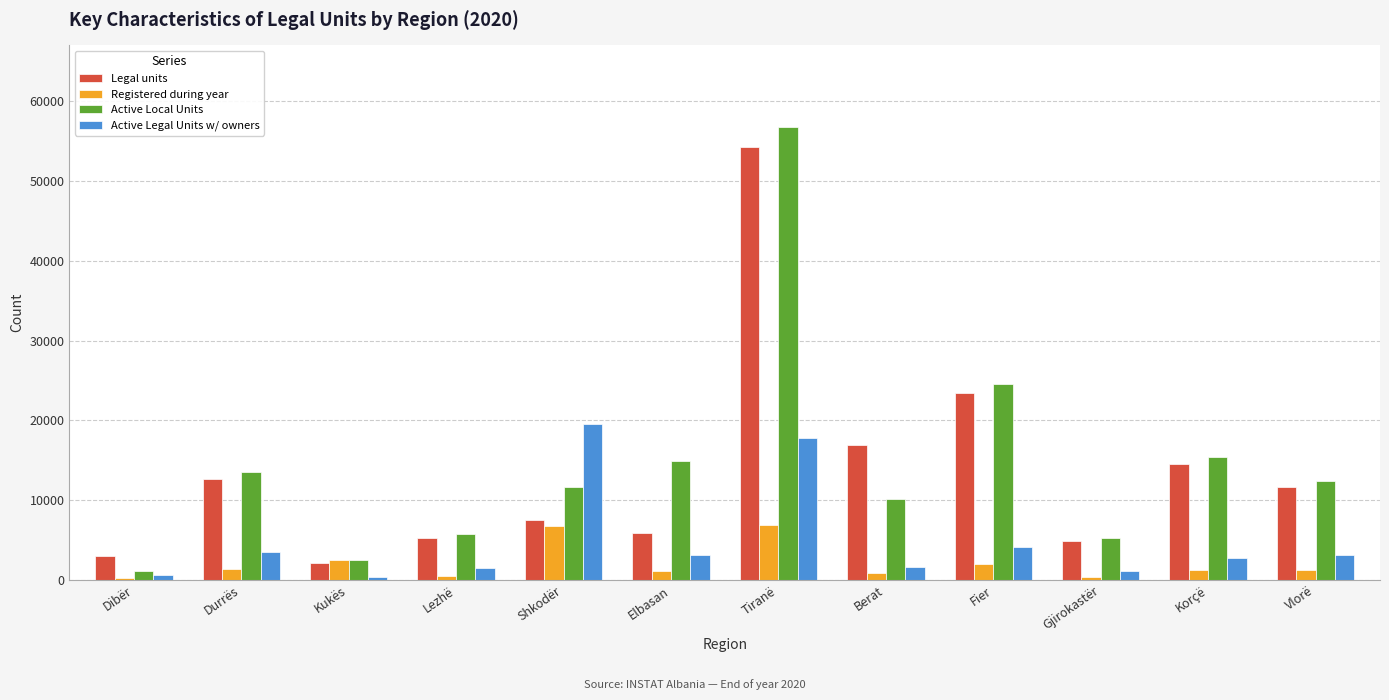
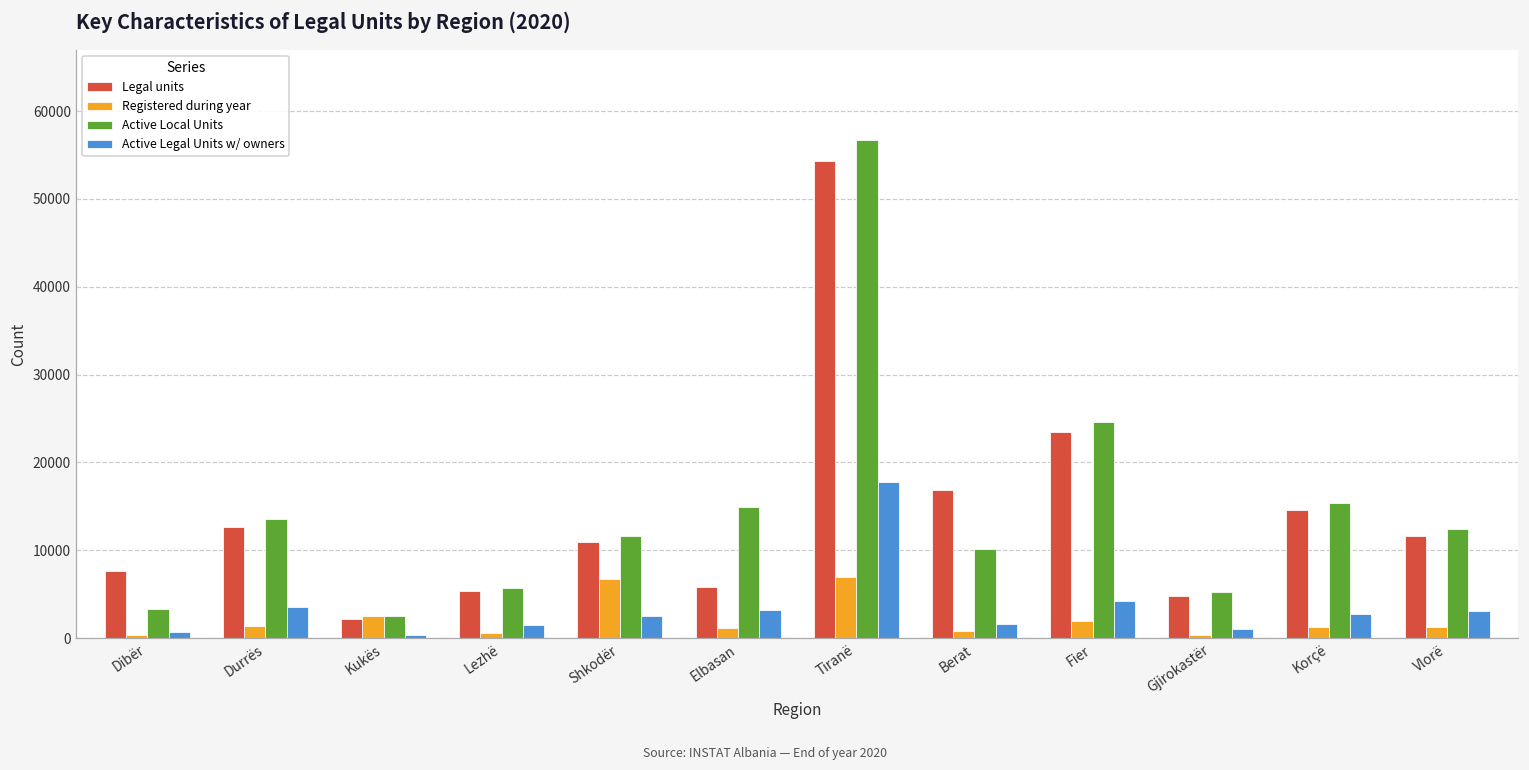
  {
    "Legal units": {
-     "Dibër": 3000,
+     "Dibër": 8000,
      "Durrës": 13000,
      "Kukës": 2000,
      "Lezhë": 5000,
-     "Shkodër": 8000,
+     "Shkodër": 11000,
      "Elbasan": 6000,
      "Tiranë": 54000,
      "Berat": 17000,
      "Fier": 23000,
      "Gjirokastër": 5000,
      "Korçë": 15000,
      "Vlorë": 12000
    },
    "Registered during year": {
      "Dibër": 0,
      "Durrës": 1000,
      "Kukës": 3000,
      "Lezhë": 1000,
      "Shkodër": 7000,
      "Elbasan": 1000,
      "Tiranë": 7000,
      "Berat": 1000,
      "Fier": 2000,
      "Gjirokastër": 0,
      "Korçë": 1000,
      "Vlorë": 1000
    },
    "Active Local Units": {
-     "Dibër": 1000,
+     "Dibër": 3000,
      "Durrës": 14000,
      "Kukës": 3000,
      "Lezhë": 6000,
      "Shkodër": 12000,
      "Elbasan": 15000,
      "Tiranë": 57000,
      "Berat": 10000,
      "Fier": 25000,
      "Gjirokastër": 5000,
      "Korçë": 15000,
      "Vlorë": 12000
    },
    "Active Legal Units w/ owners": {
      "Dibër": 1000,
      "Durrës": 3000,
      "Kukës": 0,
      "Lezhë": 2000,
-     "Shkodër": 20000,
+     "Shkodër": 3000,
      "Elbasan": 3000,
      "Tiranë": 18000,
      "Berat": 2000,
      "Fier": 4000,
      "Gjirokastër": 1000,
      "Korçë": 3000,
      "Vlorë": 3000
    }
  }
